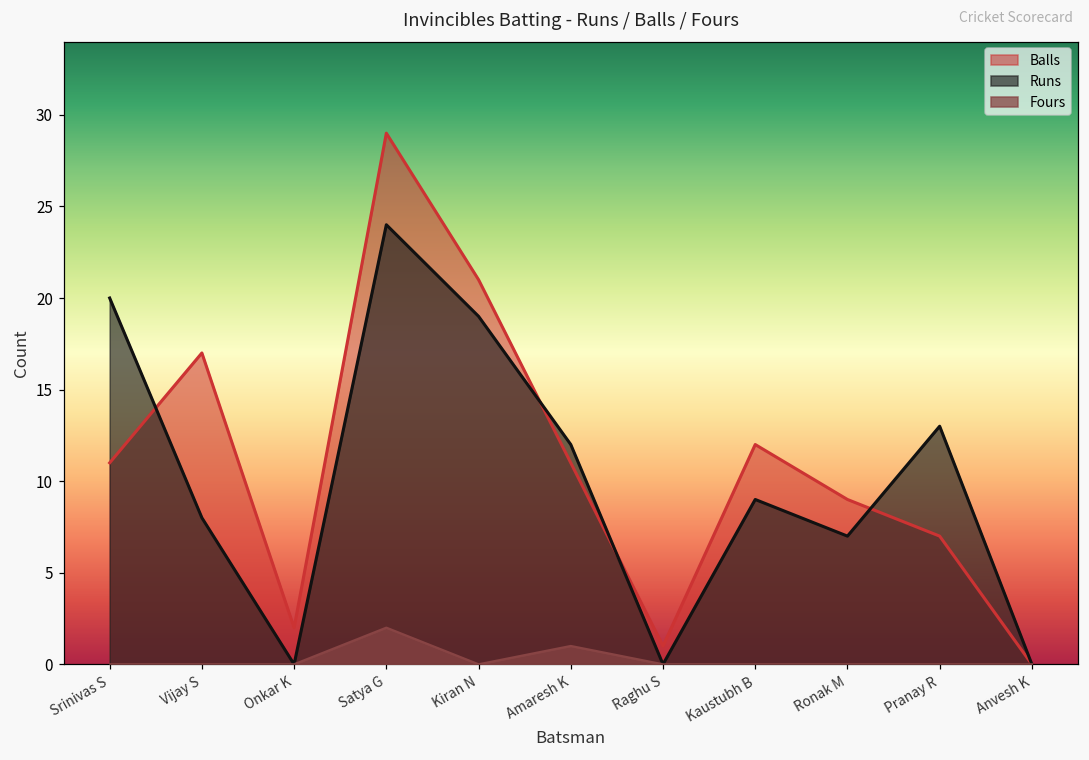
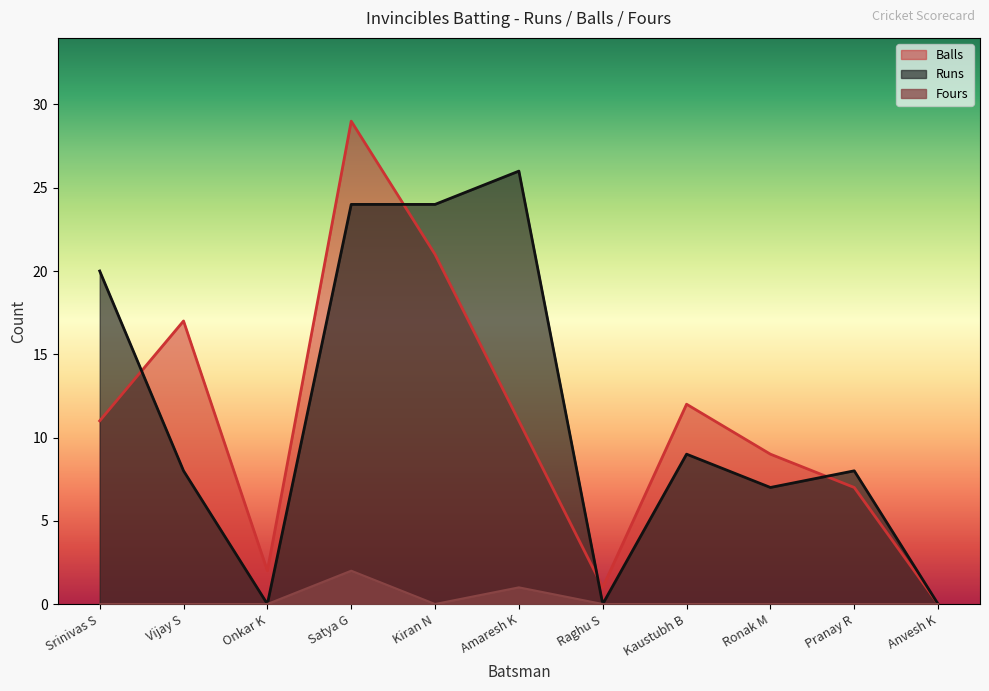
  {
    "Runs": {
      "Srinivas S": 20,
      "Vijay S": 8,
      "Satya G": 24,
-     "Kiran N": 19,
-     "Amaresh K": 12,
+     "Kiran N": 24,
+     "Amaresh K": 26,
      "Kaustubh B": 9,
      "Ronak M": 7,
-     "Pranay R": 13
+     "Pranay R": 8
    }
  }
